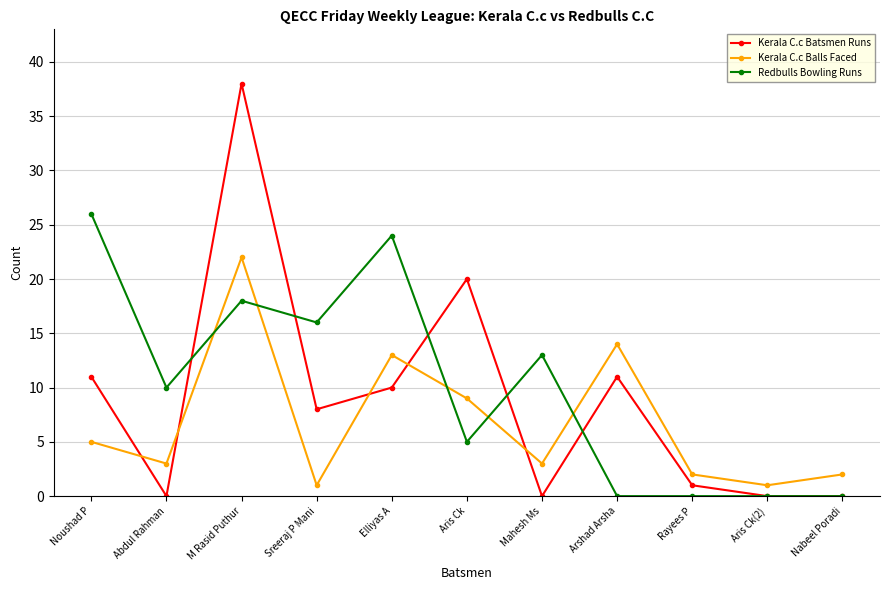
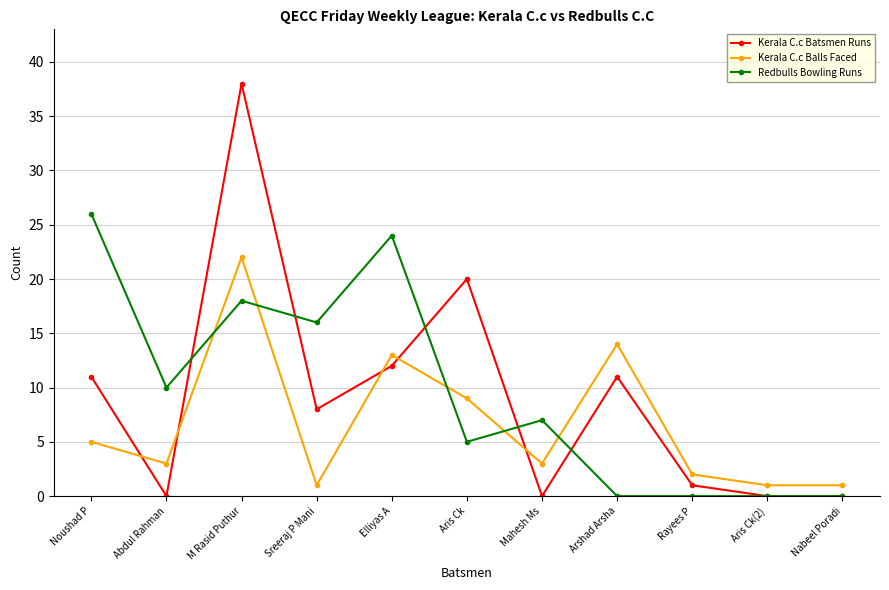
  {
    "Kerala C.c Batsmen Runs": {
      "Noushad P": 11,
      "Abdul Rahman": 0,
      "M Rasid Puthur": 38,
      "Sreeraj P Mani": 8,
-     "Elliyas A": 10,
+     "Elliyas A": 12,
      "Aris Ck": 20,
      "Mahesh Ms": 0,
      "Arshad Arsha": 11,
      "Rayees P": 1
    },
    "Kerala C.c Balls Faced": {
      "Noushad P": 5,
      "Abdul Rahman": 3,
      "M Rasid Puthur": 22,
      "Sreeraj P Mani": 1,
      "Elliyas A": 13,
      "Aris Ck": 9,
      "Mahesh Ms": 3,
      "Arshad Arsha": 14,
      "Rayees P": 2,
      "Aris Ck(2)": 1,
-     "Nabeel Poradi": 2
+     "Nabeel Poradi": 1
    },
    "Redbulls Bowling Runs": {
      "Noushad P": 26,
      "Abdul Rahman": 10,
      "M Rasid Puthur": 18,
      "Sreeraj P Mani": 16,
      "Elliyas A": 24,
      "Aris Ck": 5,
-     "Mahesh Ms": 13,
+     "Mahesh Ms": 7,
      "Arshad Arsha": 0,
      "Rayees P": 0
    }
  }
